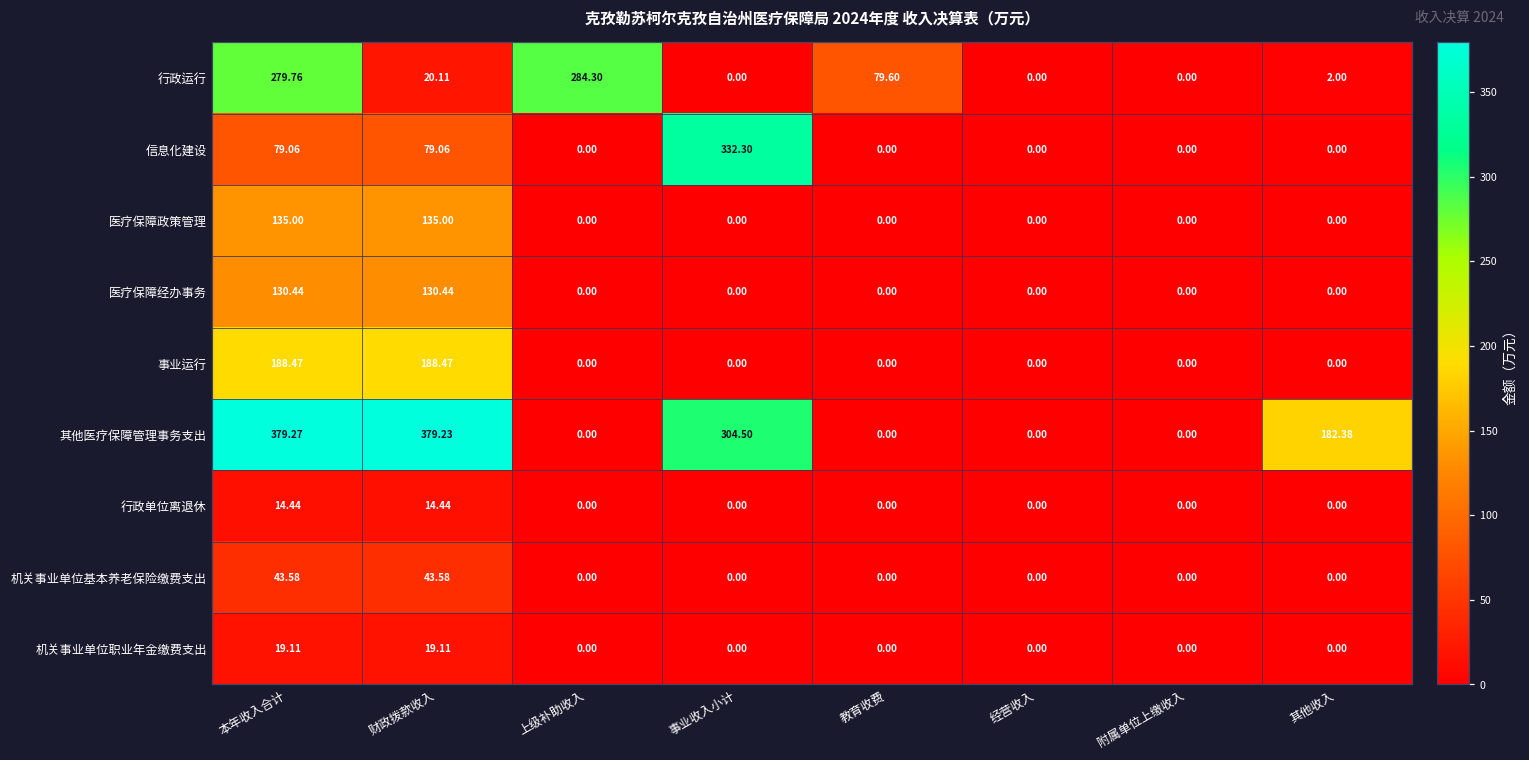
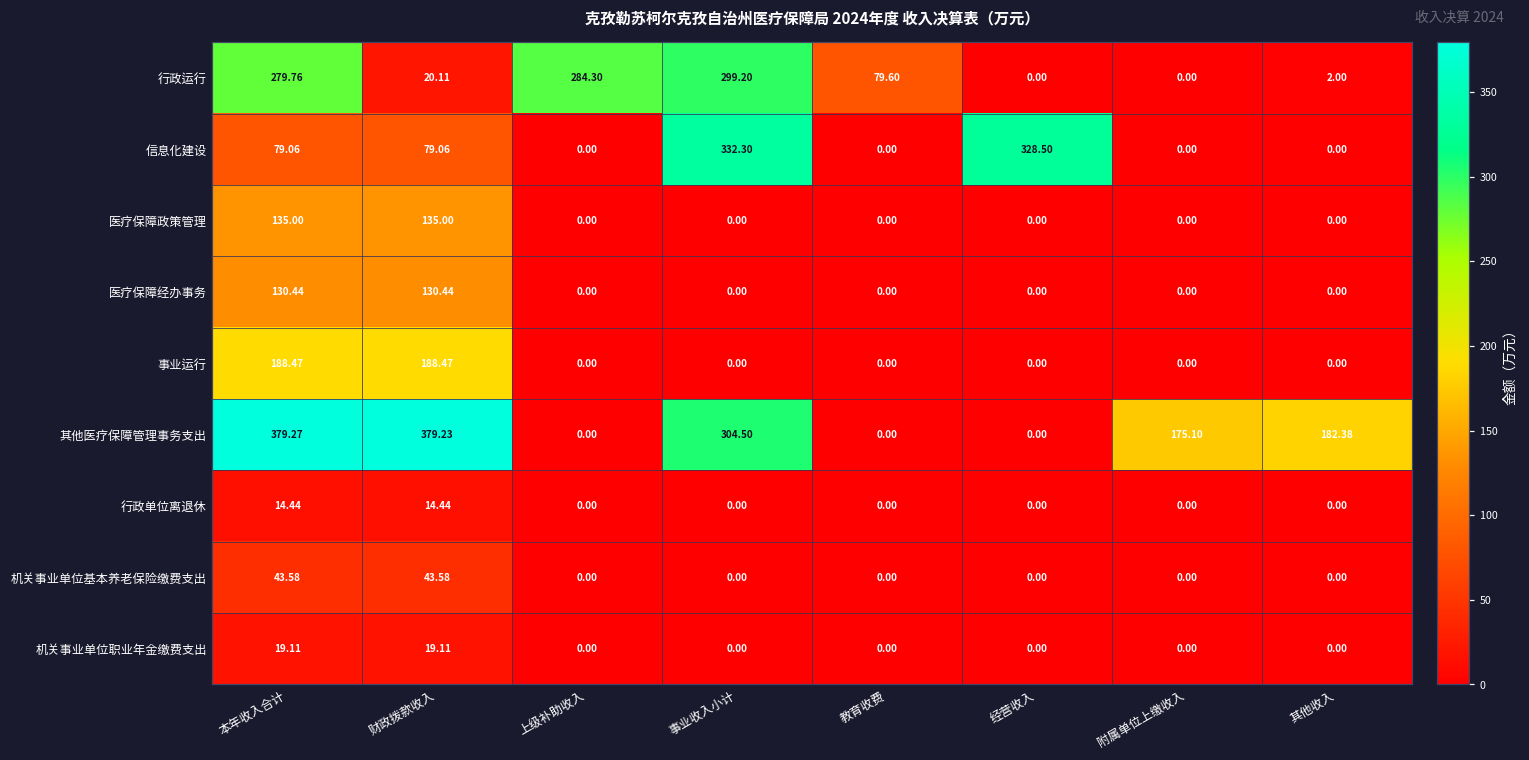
  {
    "行政运行": {
      "本年收入合计": 279.76,
      "财政拨款收入": 20.11,
      "上级补助收入": 284.30,
-     "事业收入小计": 0.00,
+     "事业收入小计": 299.20,
      "教育收费": 79.60,
      "经营收入": 0.00,
      "附属单位上缴收入": 0.00,
      "其他收入": 2.00
    },
    "信息化建设": {
      "本年收入合计": 79.06,
      "财政拨款收入": 79.06,
      "上级补助收入": 0.00,
      "事业收入小计": 332.30,
      "教育收费": 0.00,
-     "经营收入": 0.00,
+     "经营收入": 328.50,
      "附属单位上缴收入": 0.00,
      "其他收入": 0.00
    },
    "医疗保障政策管理": {
      "本年收入合计": 135.00,
      "财政拨款收入": 135.00,
      "上级补助收入": 0.00,
      "事业收入小计": 0.00,
      "教育收费": 0.00,
      "经营收入": 0.00,
      "附属单位上缴收入": 0.00,
      "其他收入": 0.00
    },
    "医疗保障经办事务": {
      "本年收入合计": 130.44,
      "财政拨款收入": 130.44,
      "上级补助收入": 0.00,
      "事业收入小计": 0.00,
      "教育收费": 0.00,
      "经营收入": 0.00,
      "附属单位上缴收入": 0.00,
      "其他收入": 0.00
    },
    "事业运行": {
      "本年收入合计": 188.47,
      "财政拨款收入": 188.47,
      "上级补助收入": 0.00,
      "事业收入小计": 0.00,
      "教育收费": 0.00,
      "经营收入": 0.00,
      "附属单位上缴收入": 0.00,
      "其他收入": 0.00
    },
    "其他医疗保障管理事务支出": {
      "本年收入合计": 379.27,
      "财政拨款收入": 379.23,
      "上级补助收入": 0.00,
      "事业收入小计": 304.50,
      "教育收费": 0.00,
      "经营收入": 0.00,
-     "附属单位上缴收入": 0.00,
+     "附属单位上缴收入": 175.10,
      "其他收入": 182.38
    },
    "行政单位离退休": {
      "本年收入合计": 14.44,
      "财政拨款收入": 14.44,
      "上级补助收入": 0.00,
      "事业收入小计": 0.00,
      "教育收费": 0.00,
      "经营收入": 0.00,
      "附属单位上缴收入": 0.00,
      "其他收入": 0.00
    },
    "机关事业单位基本养老保险缴费支出": {
      "本年收入合计": 43.58,
      "财政拨款收入": 43.58,
      "上级补助收入": 0.00,
      "事业收入小计": 0.00,
      "教育收费": 0.00,
      "经营收入": 0.00,
      "附属单位上缴收入": 0.00,
      "其他收入": 0.00
    },
    "机关事业单位职业年金缴费支出": {
      "本年收入合计": 19.11,
      "财政拨款收入": 19.11,
      "上级补助收入": 0.00,
      "事业收入小计": 0.00,
      "教育收费": 0.00,
      "经营收入": 0.00,
      "附属单位上缴收入": 0.00,
      "其他收入": 0.00
    }
  }
